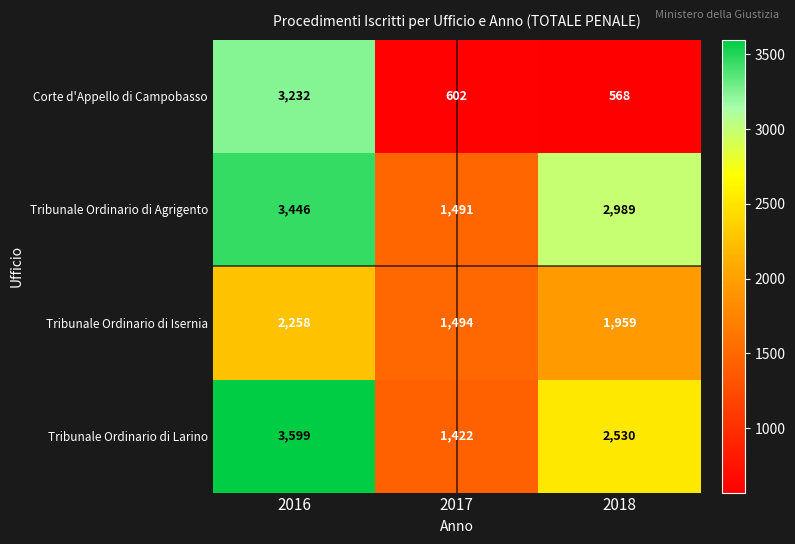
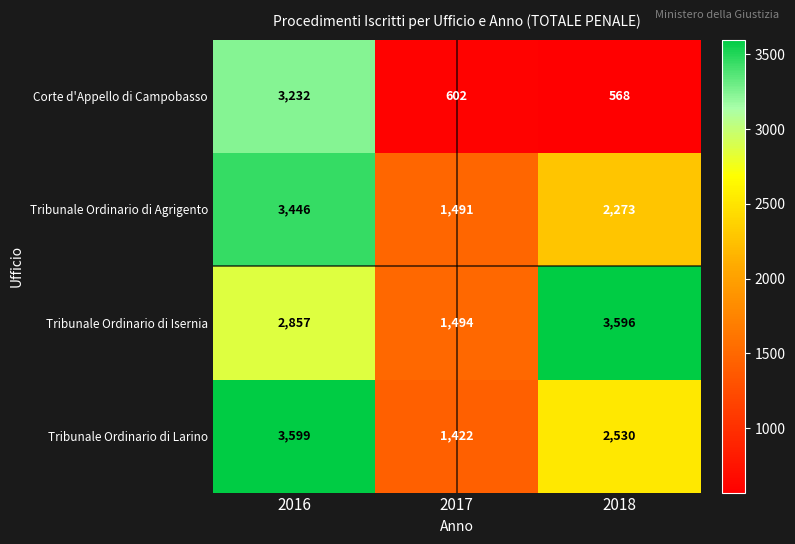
  {
    "Corte d'Appello di Campobasso": {
      "2016": "3,232",
      "2017": "602",
      "2018": "568"
    },
    "Tribunale Ordinario di Agrigento": {
      "2016": "3,446",
      "2017": "1,491",
-     "2018": "2,989"
+     "2018": "2,273"
    },
    "Tribunale Ordinario di Isernia": {
-     "2016": "2,258",
+     "2016": "2,857",
      "2017": "1,494",
-     "2018": "1,959"
+     "2018": "3,596"
    },
    "Tribunale Ordinario di Larino": {
      "2016": "3,599",
      "2017": "1,422",
      "2018": "2,530"
    }
  }
